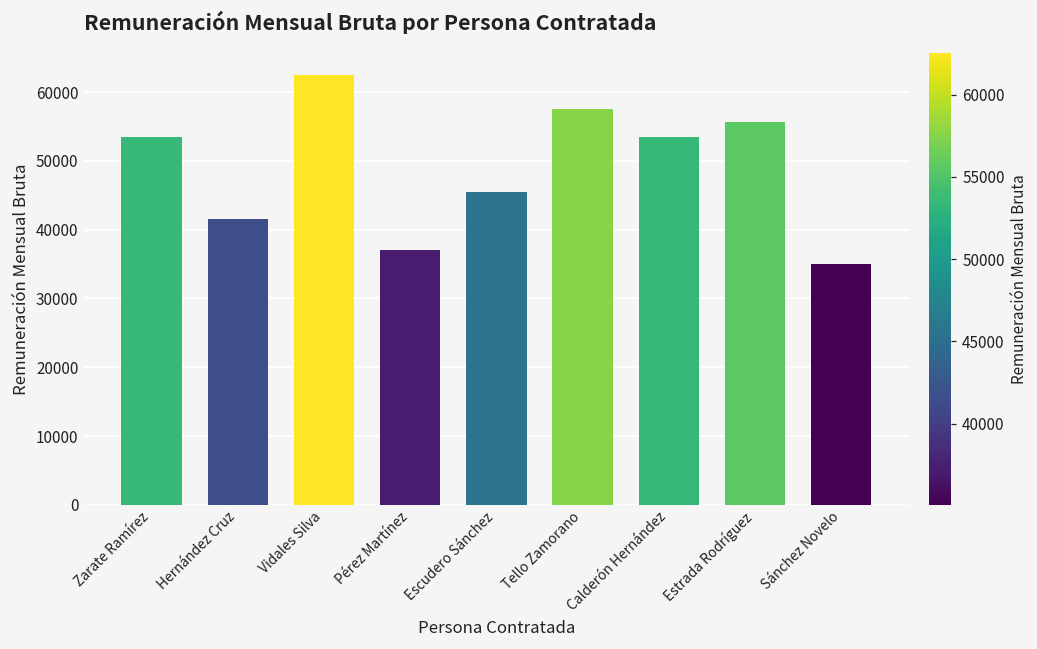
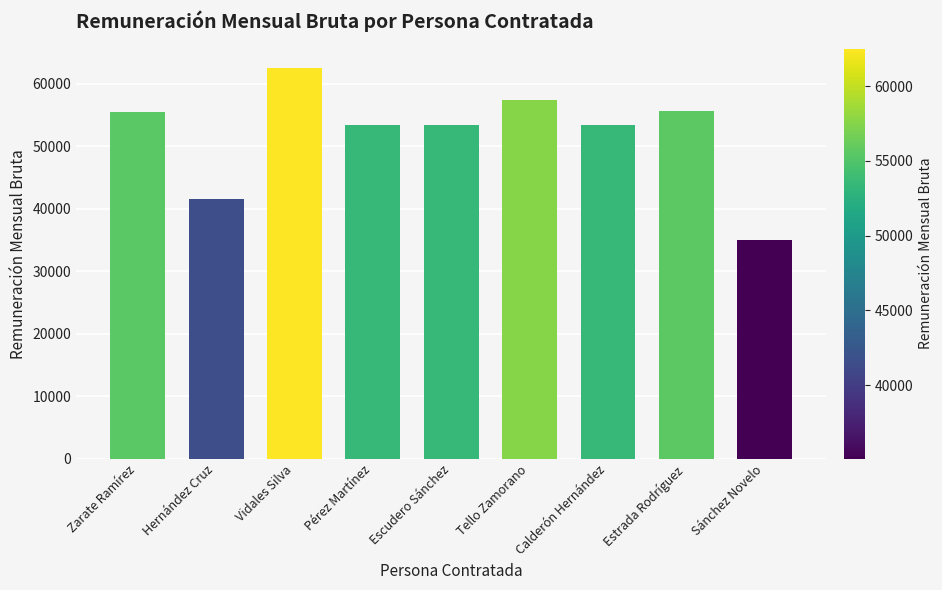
  {
-   "Zarate Ramírez": 53000,
+   "Zarate Ramírez": 55000,
    "Hernández Cruz": 42000,
    "Vidales Silva": 63000,
-   "Pérez Martínez": 37000,
-   "Escudero Sánchez": 46000,
+   "Pérez Martínez": 53000,
+   "Escudero Sánchez": 53000,
    "Tello Zamorano": 57000,
    "Calderón Hernández": 53000,
    "Estrada Rodríguez": 56000,
    "Sánchez Novelo": 35000
  }
